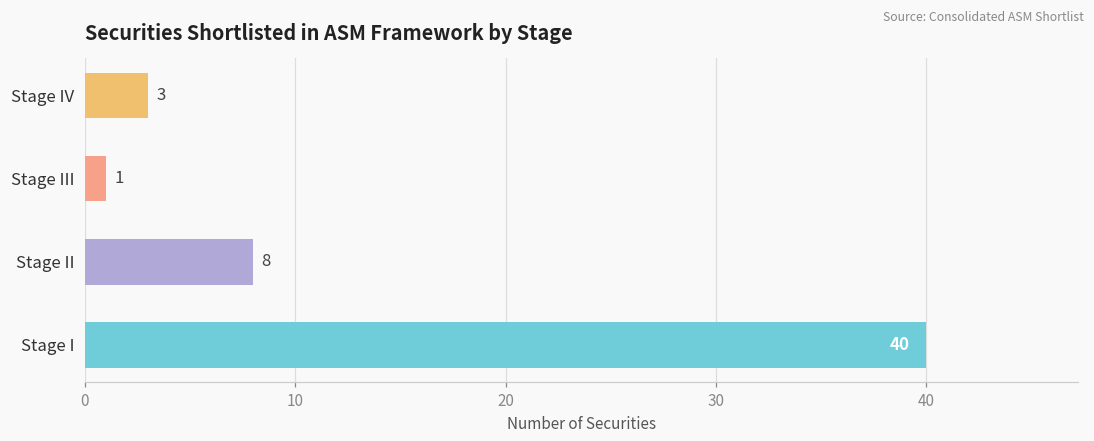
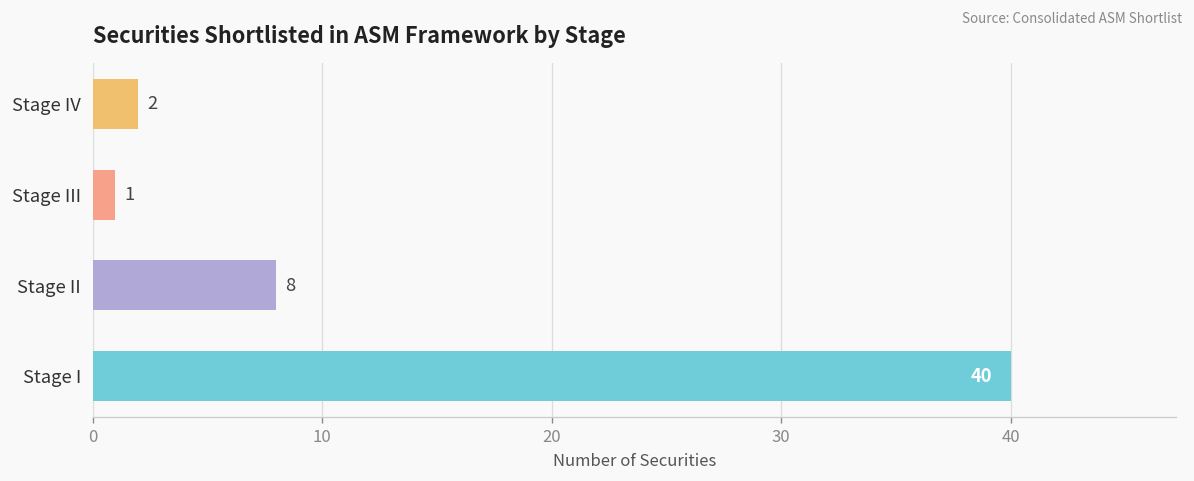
  {
-   "Stage IV": 3,
+   "Stage IV": 2,
    "Stage III": 1,
    "Stage II": 8,
    "Stage I": 40
  }
